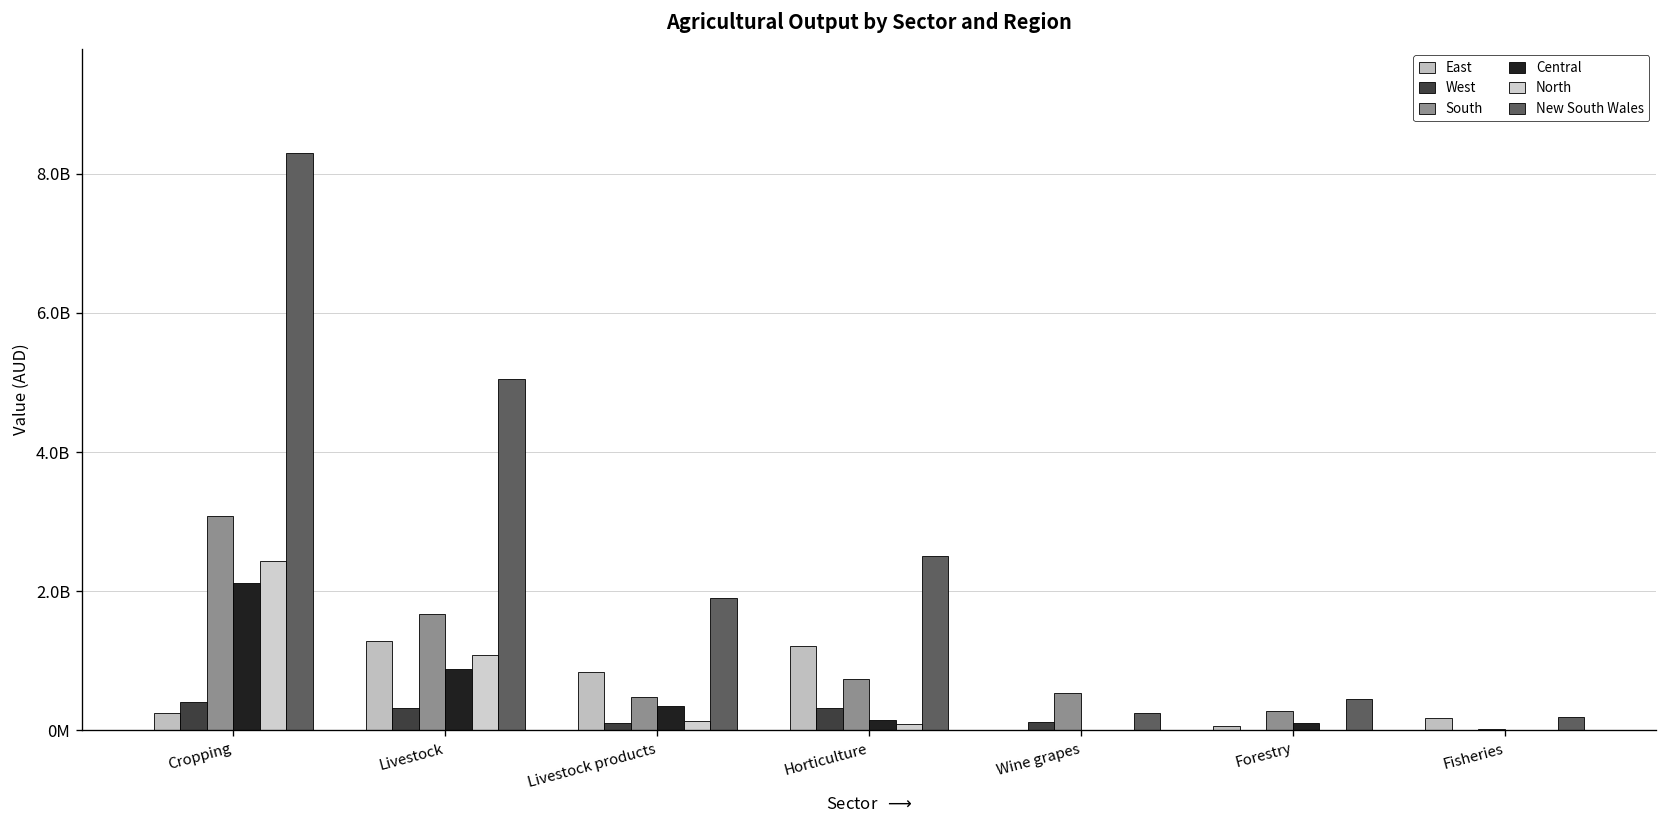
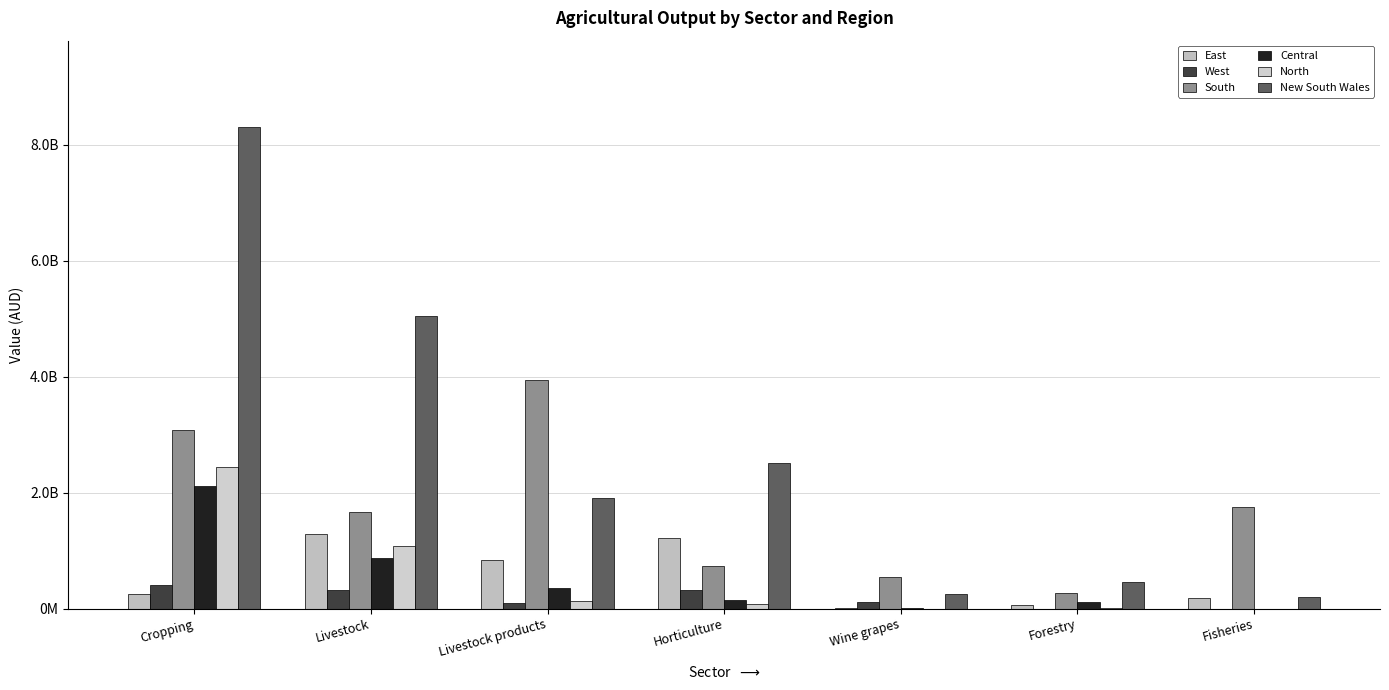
  {
    "South": {
      "Cropping": 3100000000,
      "Livestock": 1700000000,
-     "Livestock products": 500000000,
+     "Livestock products": 3900000000,
      "Horticulture": 700000000,
      "Wine grapes": 500000000,
      "Forestry": 300000000,
-     "Fisheries": 0
+     "Fisheries": 1800000000
    }
  }
